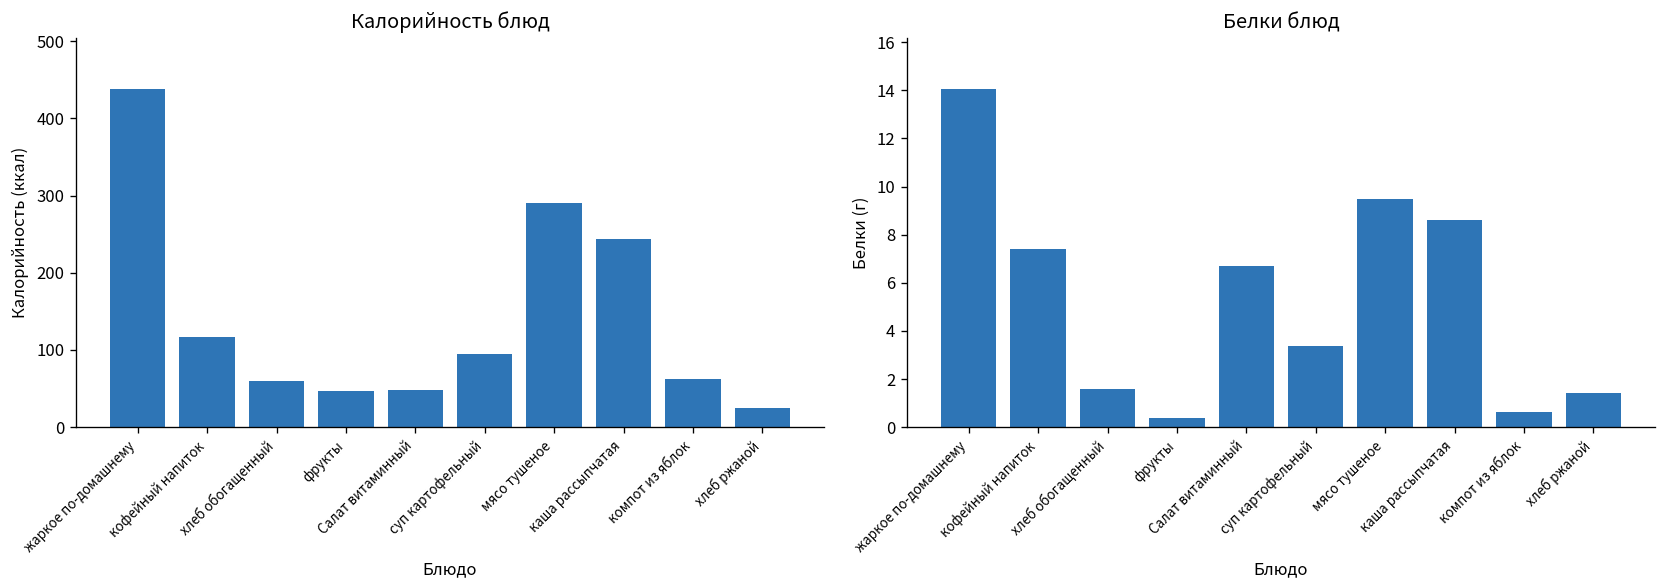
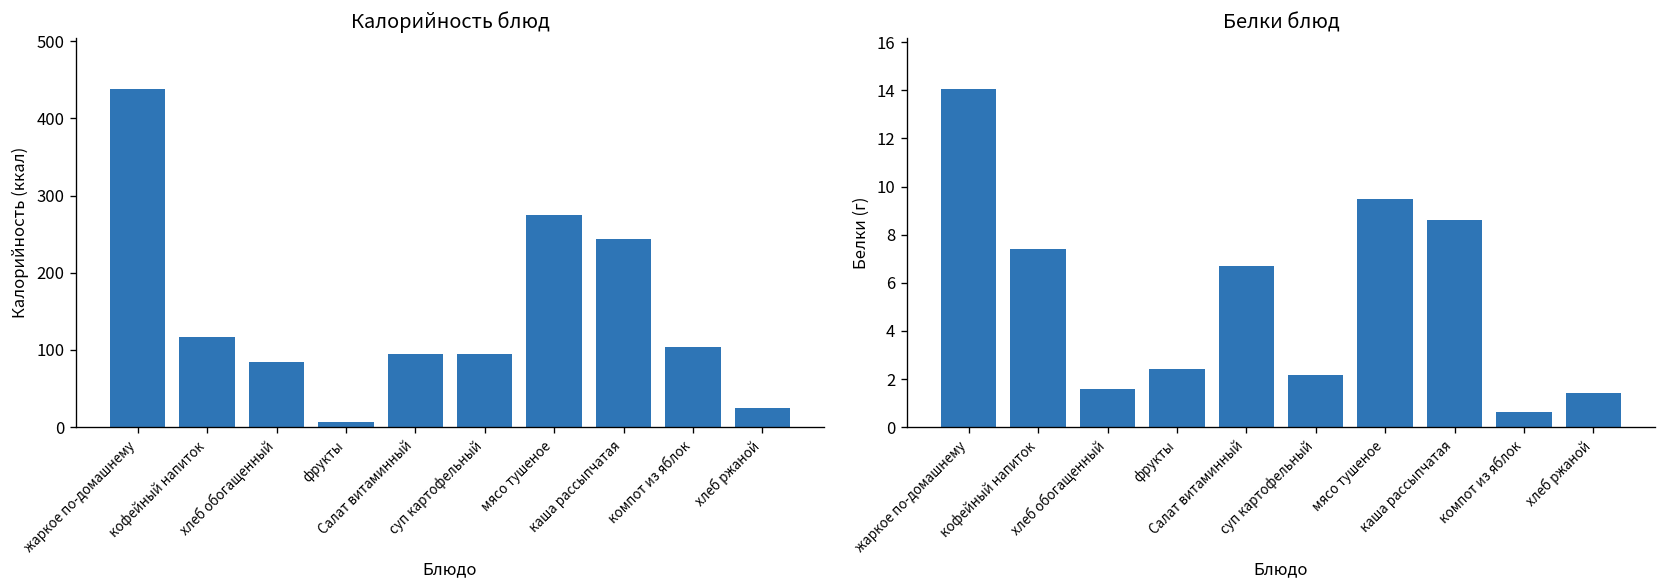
  {
    "Калорийность блюд": {
      "жаркое по-домашнему": 440,
      "кофейный напиток": 120,
-     "хлеб обогащенный": 60,
-     "фрукты": 50,
-     "Салат витаминный": 50,
+     "хлеб обогащенный": 80,
+     "фрукты": 10,
+     "Салат витаминный": 90,
      "суп картофельный": 90,
-     "мясо тушеное": 290,
+     "мясо тушеное": 270,
      "каша рассыпчатая": 240,
-     "компот из яблок": 60,
+     "компот из яблок": 100,
      "хлеб ржаной": 30
    },
    "Белки блюд": {
      "жаркое по-домашнему": 14.1,
      "кофейный напиток": 7.4,
      "хлеб обогащенный": 1.6,
-     "фрукты": 0.4,
+     "фрукты": 2.4,
      "Салат витаминный": 6.7,
-     "суп картофельный": 3.4,
+     "суп картофельный": 2.2,
      "мясо тушеное": 9.5,
      "каша рассыпчатая": 8.6,
      "компот из яблок": 0.6,
      "хлеб ржаной": 1.4
    }
  }
